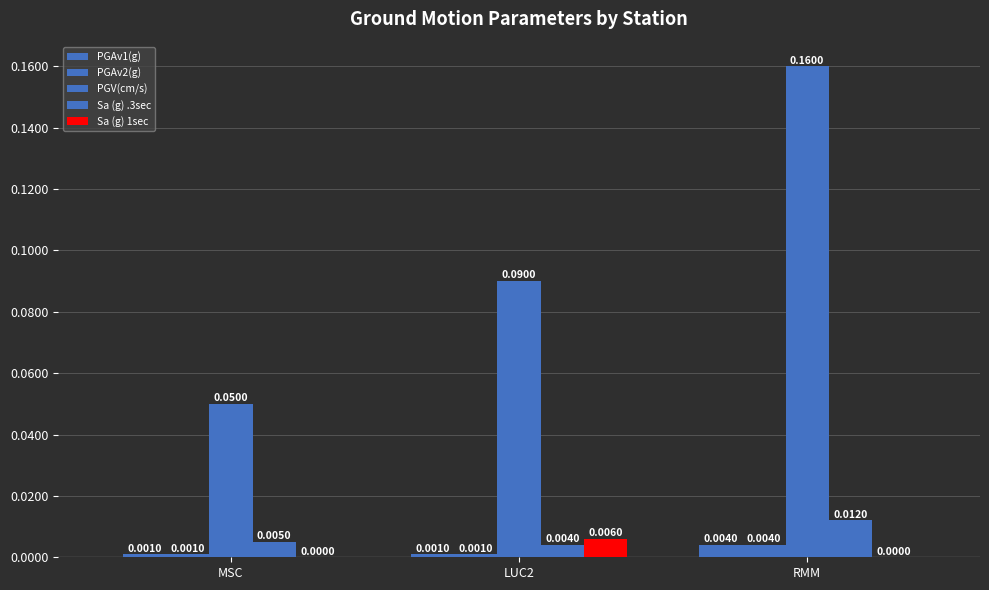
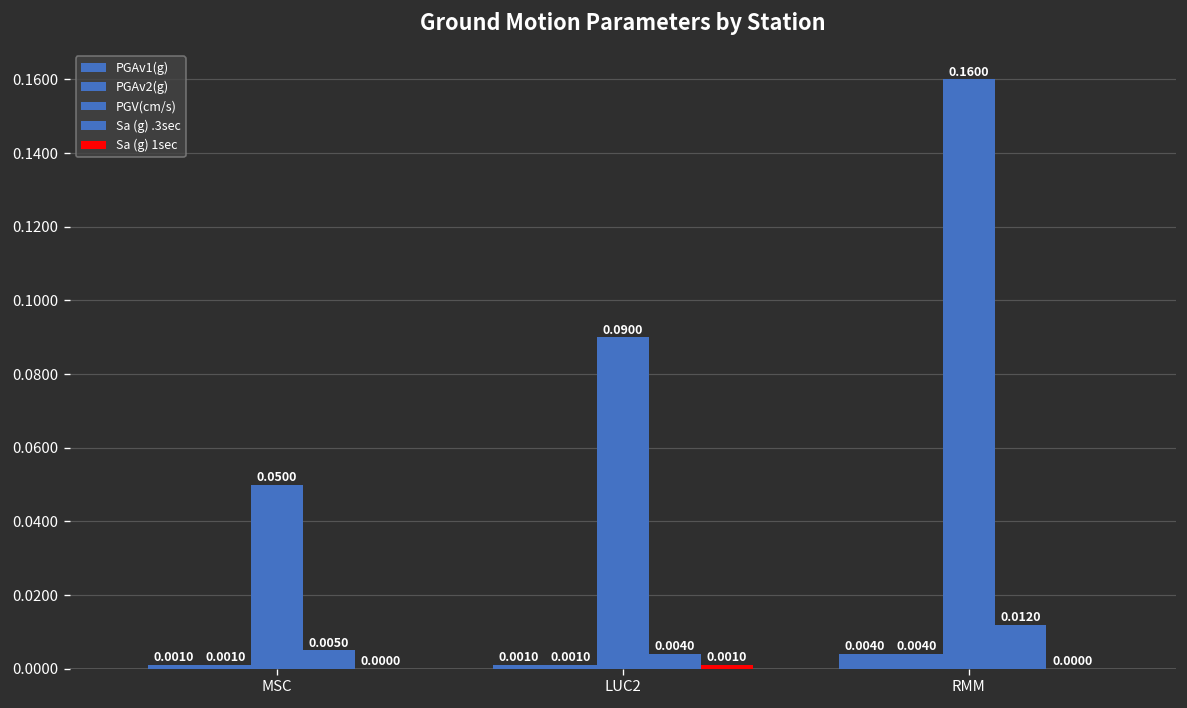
  {
    "Sa (g) 1sec": {
      "MSC": 0.0000,
-     "LUC2": 0.0060,
+     "LUC2": 0.0010,
      "RMM": 0.0000
    }
  }
